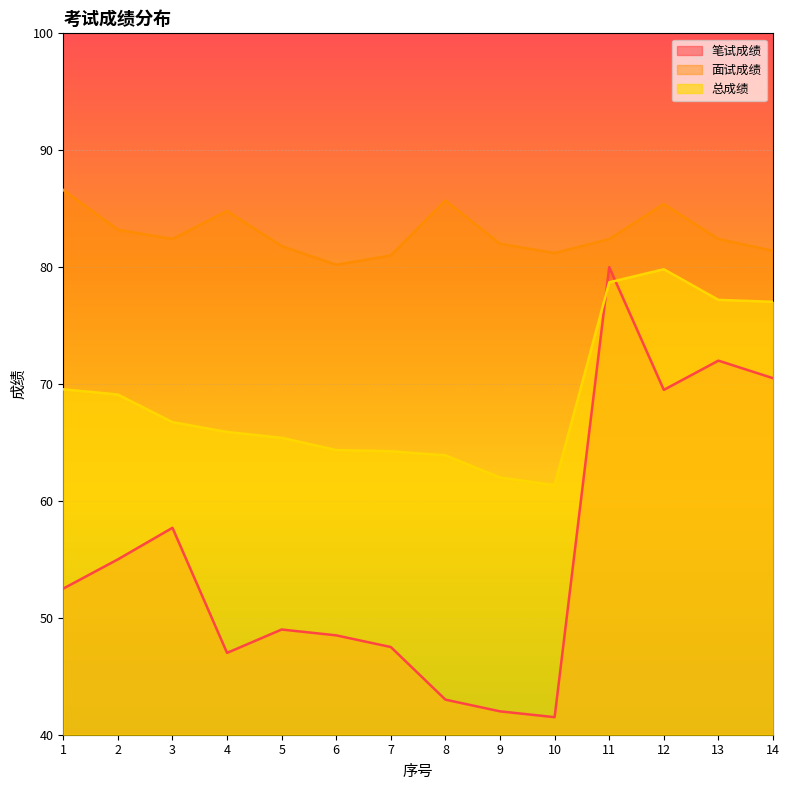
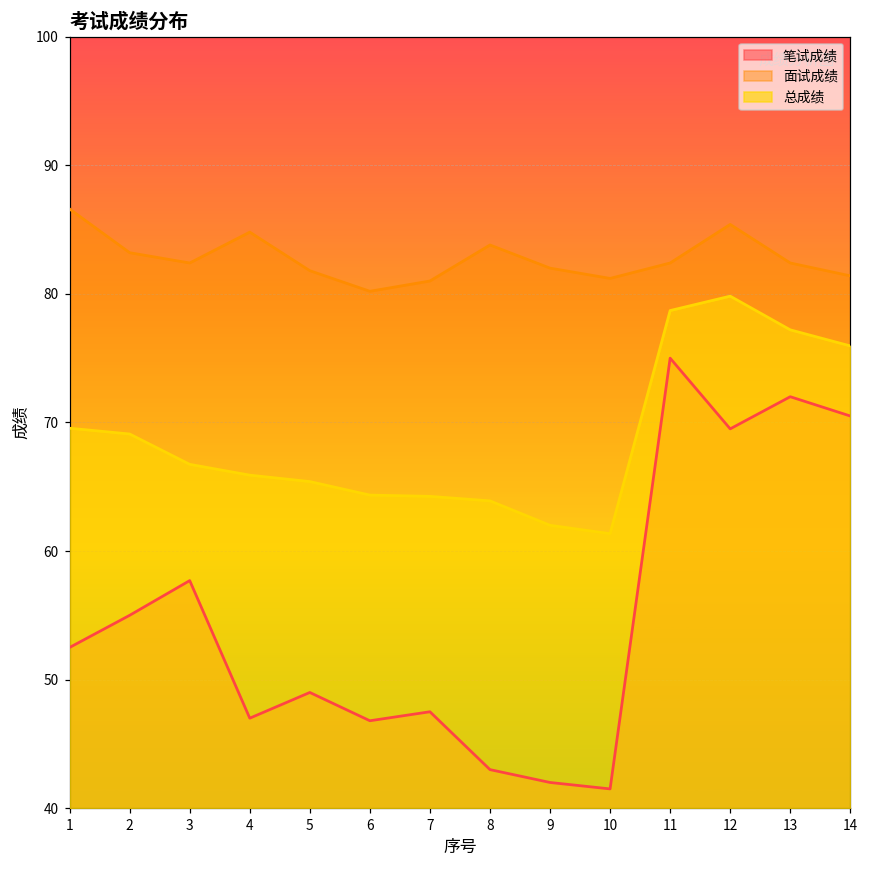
  {
    "笔试成绩": {
      "1": 52.5,
      "2": 55.0,
      "3": 57.7,
      "4": 47.0,
      "5": 49.0,
-     "6": 48.5,
+     "6": 46.8,
      "7": 47.5,
      "8": 43.0,
      "9": 42.0,
      "10": 41.5,
-     "11": 80,
+     "11": 75,
      "12": 69.5,
      "13": 72.0,
      "14": 70.5
    },
    "面试成绩": {
      "1": 86.6,
      "2": 83.2,
      "3": 82.4,
      "4": 84.8,
      "5": 81.8,
      "6": 80.2,
      "7": 81.0,
-     "8": 85.7,
+     "8": 83.8,
      "9": 82.0,
      "10": 81.2,
      "11": 82.4,
      "12": 85.4,
      "13": 82.4,
      "14": 81.4
    },
    "总成绩": {
      "1": 69.6,
      "2": 69.1,
      "3": 66.7,
      "4": 65.9,
      "5": 65.4,
      "6": 64.4,
      "7": 64.3,
      "8": 63.9,
      "9": 62.0,
      "10": 61.4,
      "11": 78.7,
      "12": 79.8,
      "13": 77.2,
-     "14": 77.0
+     "14": 76.0
    }
  }
